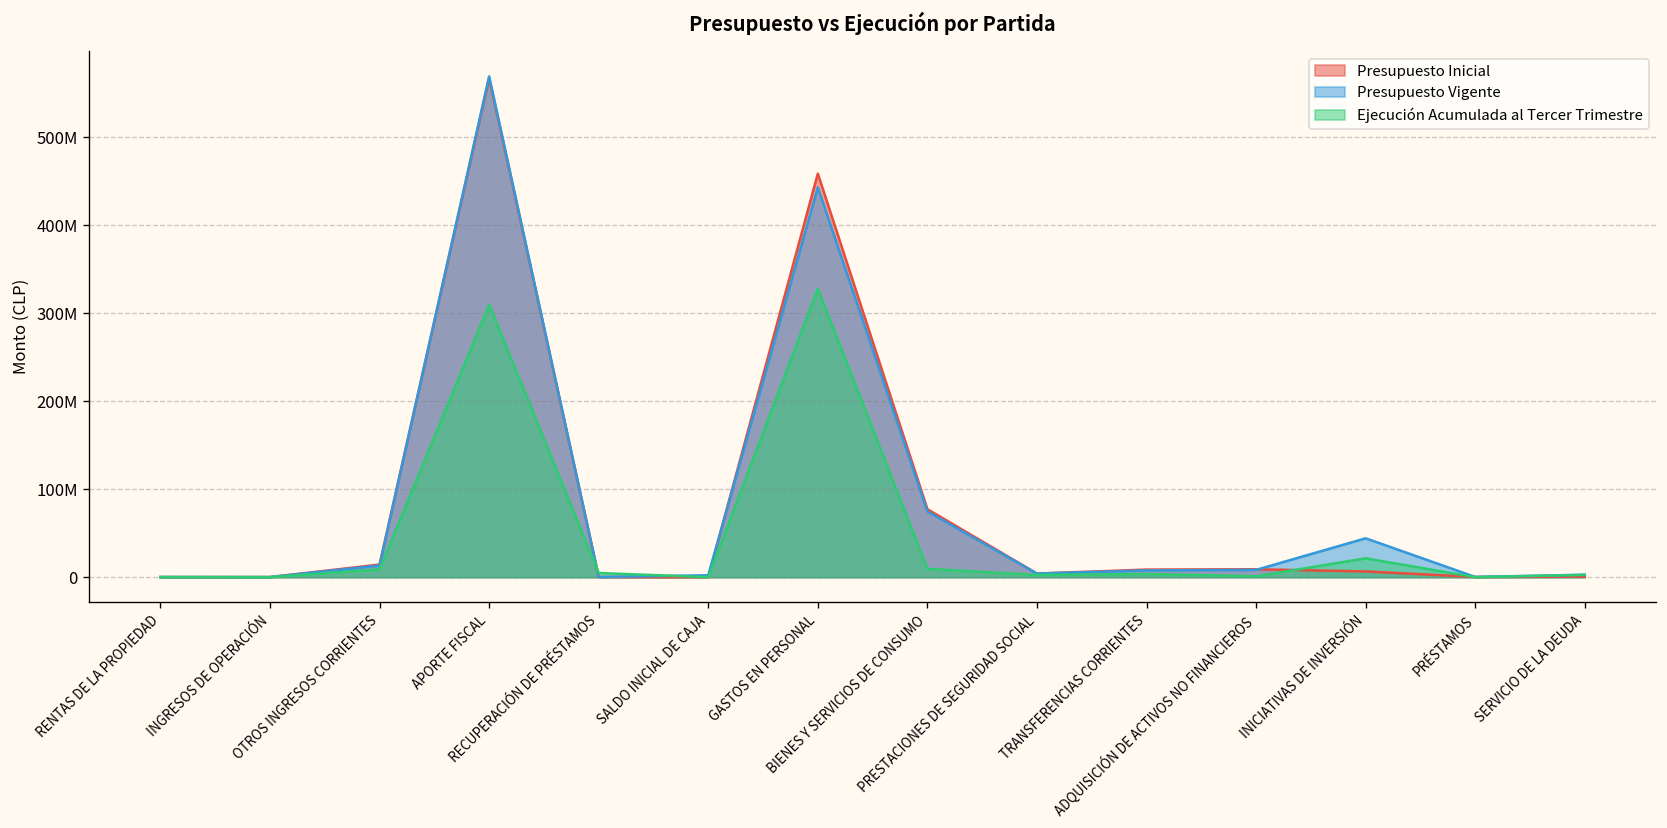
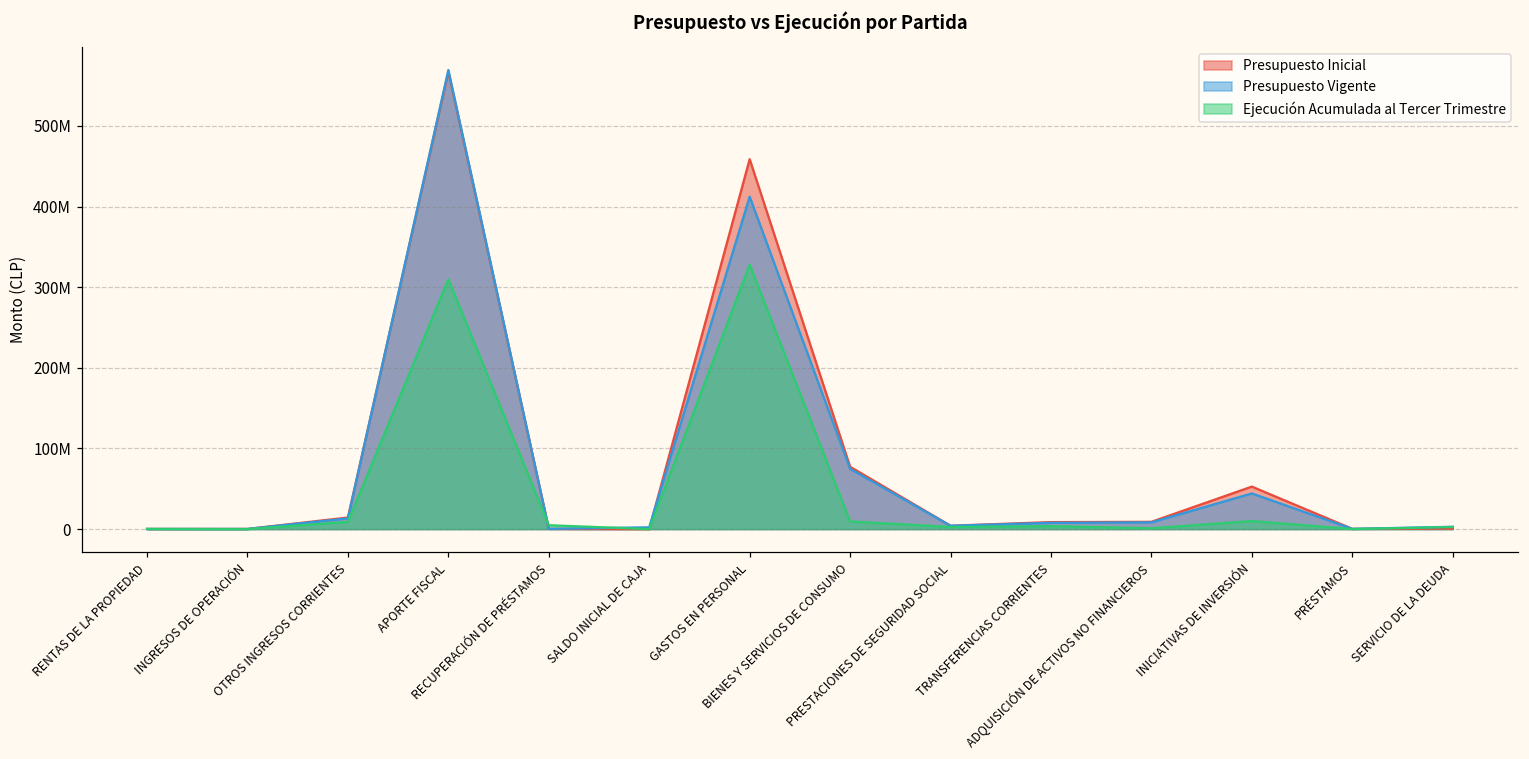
  {
    "Presupuesto Inicial": {
      "GASTOS EN PERSONAL": 460000000,
-     "INICIATIVAS DE INVERSIÓN": 10000000
+     "INICIATIVAS DE INVERSIÓN": 50000000
    },
    "Presupuesto Vigente": {
-     "GASTOS EN PERSONAL": 440000000,
+     "GASTOS EN PERSONAL": 410000000,
      "INICIATIVAS DE INVERSIÓN": 40000000
    },
    "Ejecución Acumulada al Tercer Trimestre": {
      "OTROS INGRESOS CORRIENTES": 10000000,
      "APORTE FISCAL": 310000000,
      "RECUPERACIÓN DE PRÉSTAMOS": 0,
      "GASTOS EN PERSONAL": 330000000,
      "BIENES Y SERVICIOS DE CONSUMO": 10000000,
      "TRANSFERENCIAS CORRIENTES": 0,
      "ADQUISICIÓN DE ACTIVOS NO FINANCIEROS": 0,
-     "INICIATIVAS DE INVERSIÓN": 20000000
+     "INICIATIVAS DE INVERSIÓN": 10000000
    }
  }
